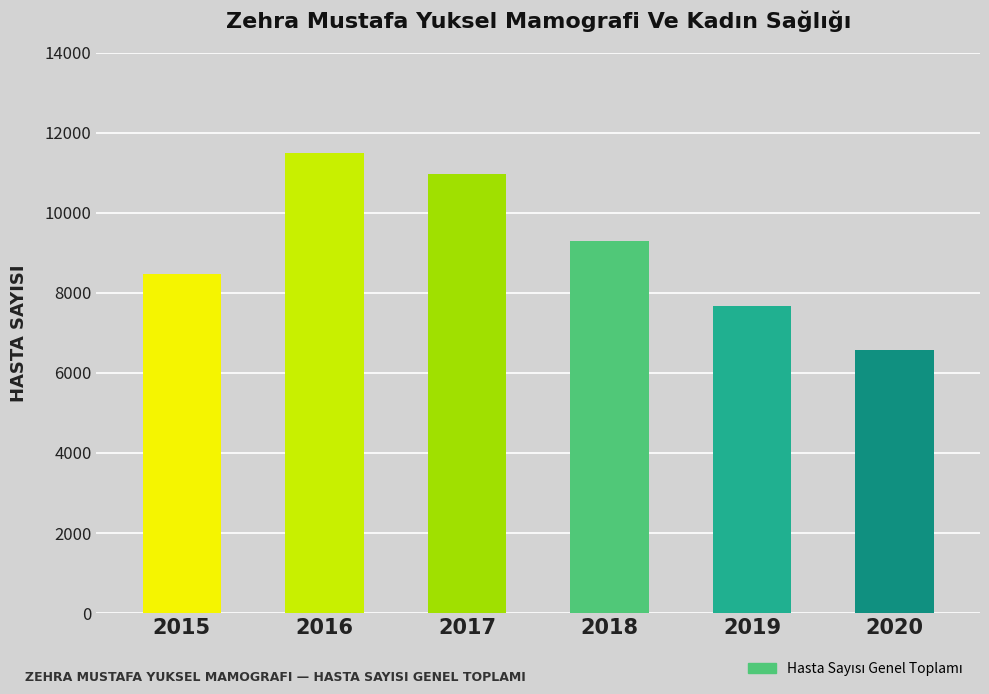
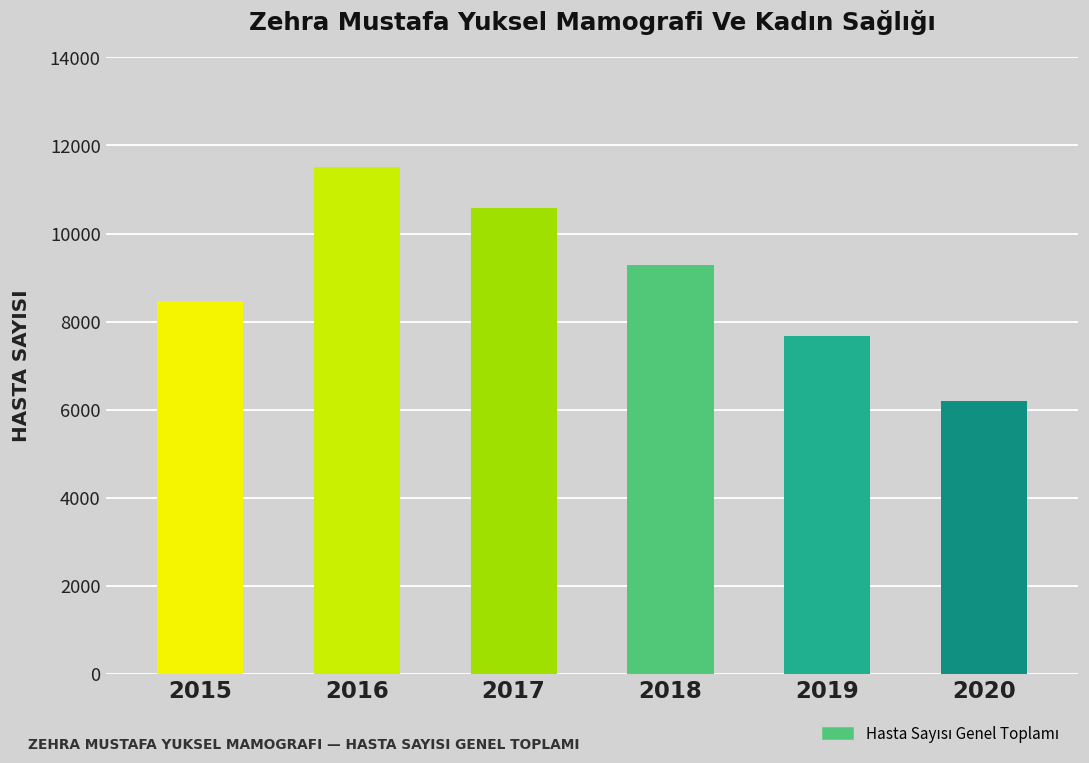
  {
    "2015": 8500,
    "2016": 11500,
-   "2017": 11000,
+   "2017": 10600,
    "2018": 9300,
    "2019": 7700,
-   "2020": 6600
+   "2020": 6200
  }
